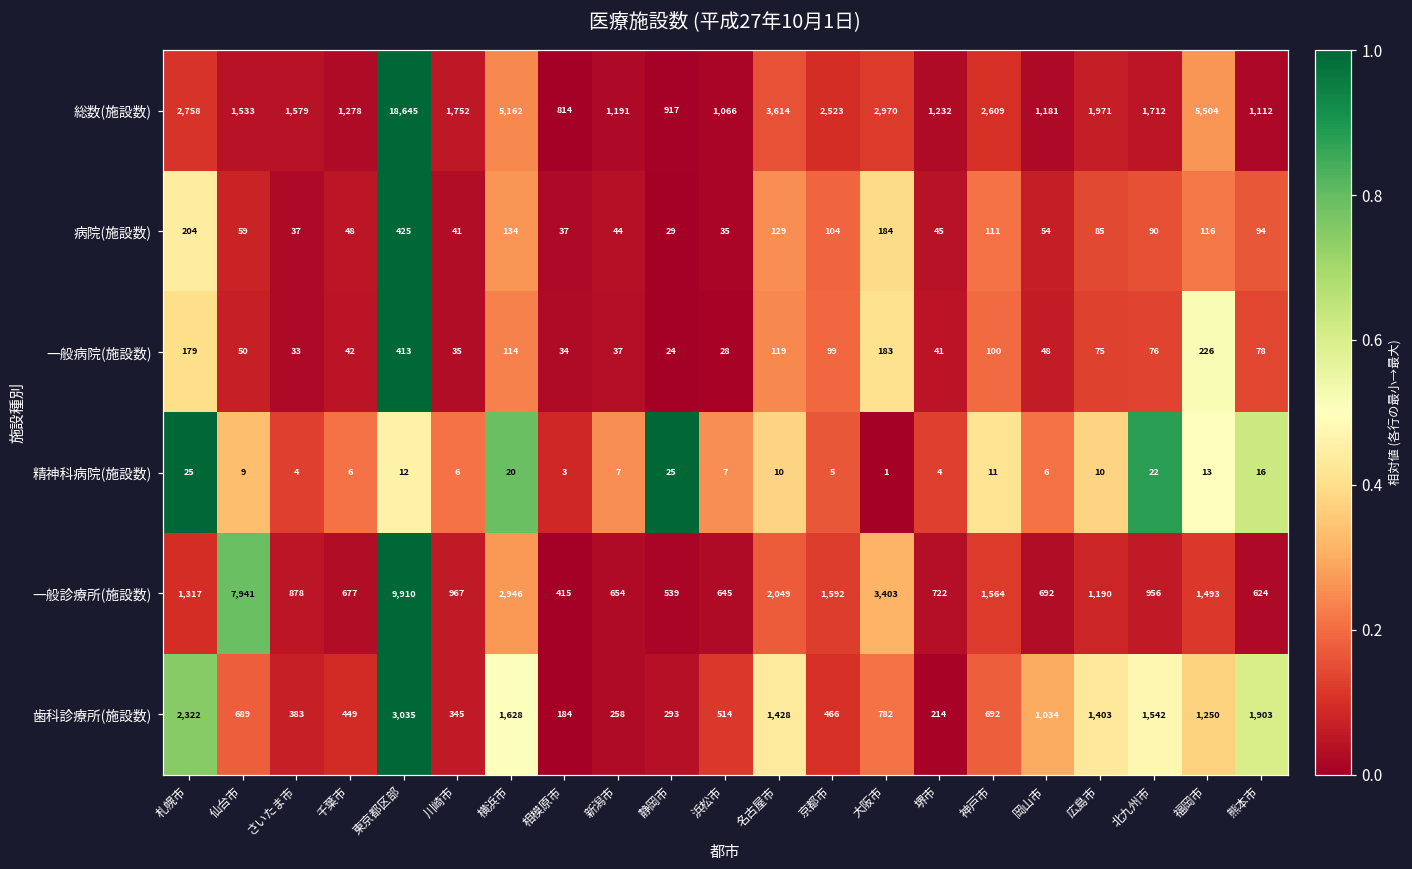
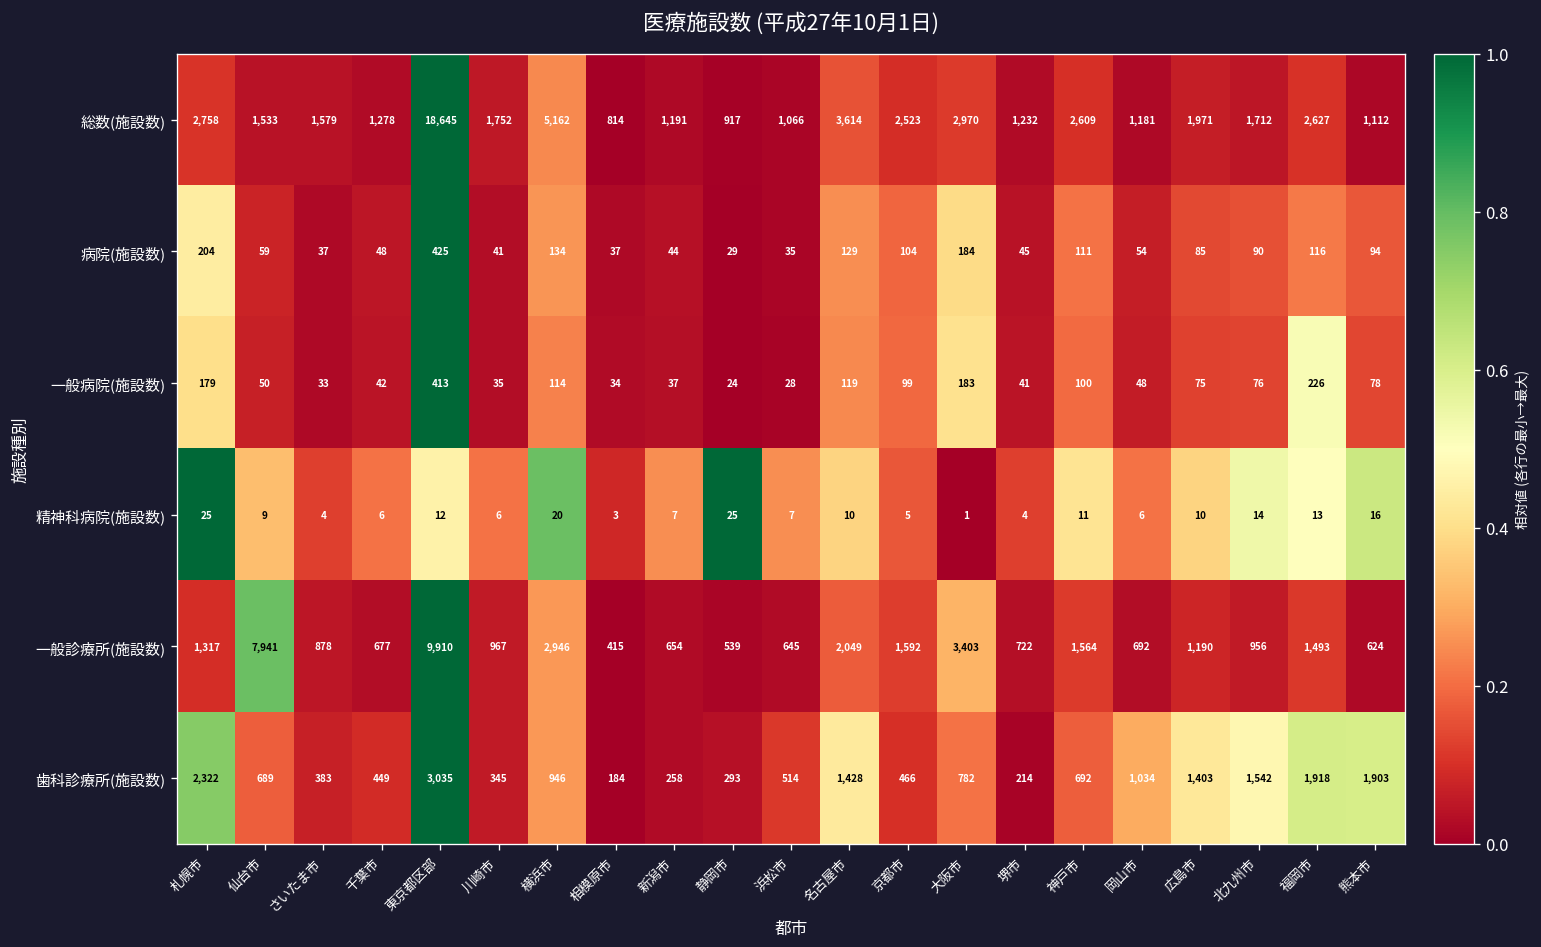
  {
    "総数(施設数)": {
      "札幌市": "2,758",
      "仙台市": "1,533",
      "さいたま市": "1,579",
      "千葉市": "1,278",
      "東京都区部": "18,645",
      "川崎市": "1,752",
      "横浜市": "5,162",
      "相模原市": "814",
      "新潟市": "1,191",
      "静岡市": "917",
      "浜松市": "1,066",
      "名古屋市": "3,614",
      "京都市": "2,523",
      "大阪市": "2,970",
      "堺市": "1,232",
      "神戸市": "2,609",
      "岡山市": "1,181",
      "広島市": "1,971",
      "北九州市": "1,712",
-     "福岡市": "5,504",
+     "福岡市": "2,627",
      "熊本市": "1,112"
    },
    "病院(施設数)": {
      "札幌市": "204",
      "仙台市": "59",
      "さいたま市": "37",
      "千葉市": "48",
      "東京都区部": "425",
      "川崎市": "41",
      "横浜市": "134",
      "相模原市": "37",
      "新潟市": "44",
      "静岡市": "29",
      "浜松市": "35",
      "名古屋市": "129",
      "京都市": "104",
      "大阪市": "184",
      "堺市": "45",
      "神戸市": "111",
      "岡山市": "54",
      "広島市": "85",
      "北九州市": "90",
      "福岡市": "116",
      "熊本市": "94"
    },
    "一般病院(施設数)": {
      "札幌市": "179",
      "仙台市": "50",
      "さいたま市": "33",
      "千葉市": "42",
      "東京都区部": "413",
      "川崎市": "35",
      "横浜市": "114",
      "相模原市": "34",
      "新潟市": "37",
      "静岡市": "24",
      "浜松市": "28",
      "名古屋市": "119",
      "京都市": "99",
      "大阪市": "183",
      "堺市": "41",
      "神戸市": "100",
      "岡山市": "48",
      "広島市": "75",
      "北九州市": "76",
      "福岡市": "226",
      "熊本市": "78"
    },
    "精神科病院(施設数)": {
      "札幌市": "25",
      "仙台市": "9",
      "さいたま市": "4",
      "千葉市": "6",
      "東京都区部": "12",
      "川崎市": "6",
      "横浜市": "20",
      "相模原市": "3",
      "新潟市": "7",
      "静岡市": "25",
      "浜松市": "7",
      "名古屋市": "10",
      "京都市": "5",
      "大阪市": "1",
      "堺市": "4",
      "神戸市": "11",
      "岡山市": "6",
      "広島市": "10",
-     "北九州市": "22",
+     "北九州市": "14",
      "福岡市": "13",
      "熊本市": "16"
    },
    "一般診療所(施設数)": {
      "札幌市": "1,317",
      "仙台市": "7,941",
      "さいたま市": "878",
      "千葉市": "677",
      "東京都区部": "9,910",
      "川崎市": "967",
      "横浜市": "2,946",
      "相模原市": "415",
      "新潟市": "654",
      "静岡市": "539",
      "浜松市": "645",
      "名古屋市": "2,049",
      "京都市": "1,592",
      "大阪市": "3,403",
      "堺市": "722",
      "神戸市": "1,564",
      "岡山市": "692",
      "広島市": "1,190",
      "北九州市": "956",
      "福岡市": "1,493",
      "熊本市": "624"
    },
    "歯科診療所(施設数)": {
      "札幌市": "2,322",
      "仙台市": "689",
      "さいたま市": "383",
      "千葉市": "449",
      "東京都区部": "3,035",
      "川崎市": "345",
-     "横浜市": "1,628",
+     "横浜市": "946",
      "相模原市": "184",
      "新潟市": "258",
      "静岡市": "293",
      "浜松市": "514",
      "名古屋市": "1,428",
      "京都市": "466",
      "大阪市": "782",
      "堺市": "214",
      "神戸市": "692",
      "岡山市": "1,034",
      "広島市": "1,403",
      "北九州市": "1,542",
-     "福岡市": "1,250",
+     "福岡市": "1,918",
      "熊本市": "1,903"
    }
  }
